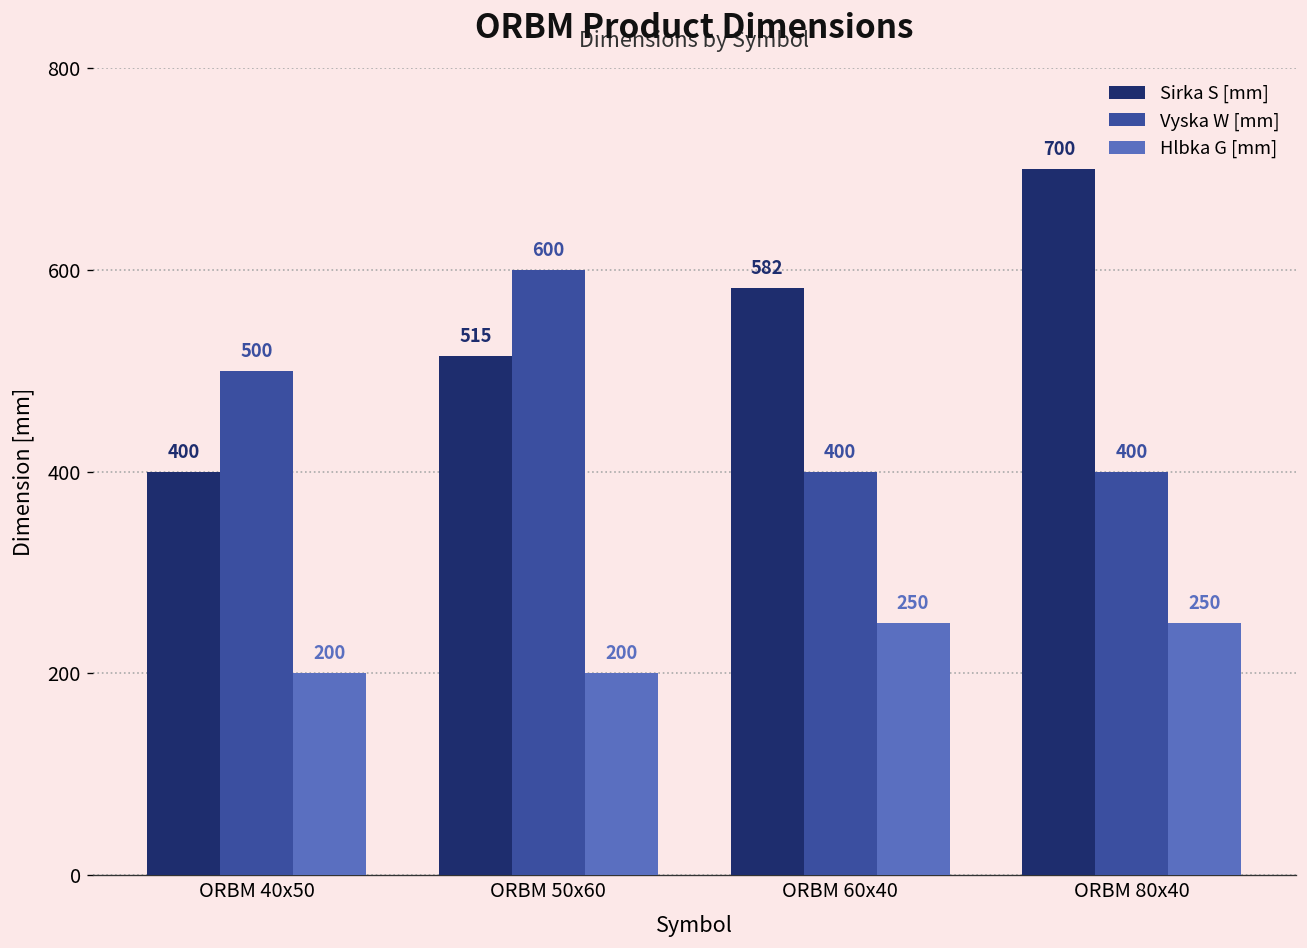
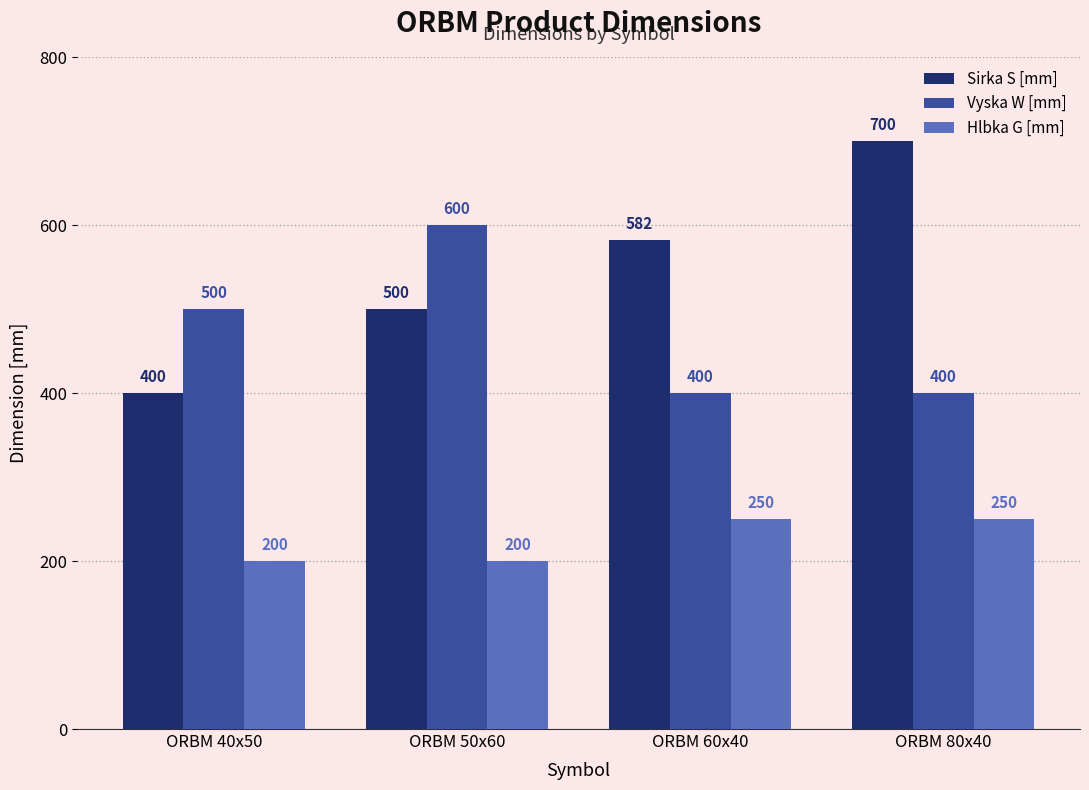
  {
    "Sirka S [mm]": {
      "ORBM 40x50": 400,
-     "ORBM 50x60": 515,
+     "ORBM 50x60": 500,
      "ORBM 60x40": 582,
      "ORBM 80x40": 700
    }
  }
